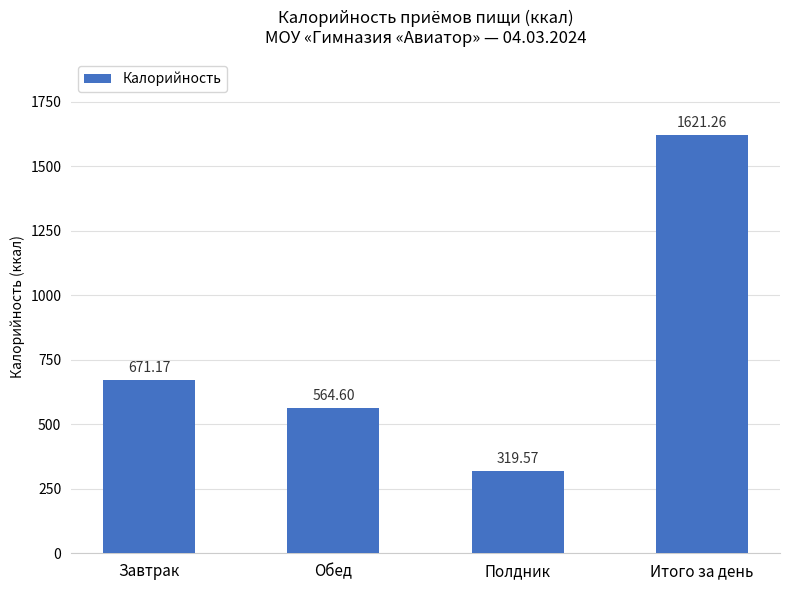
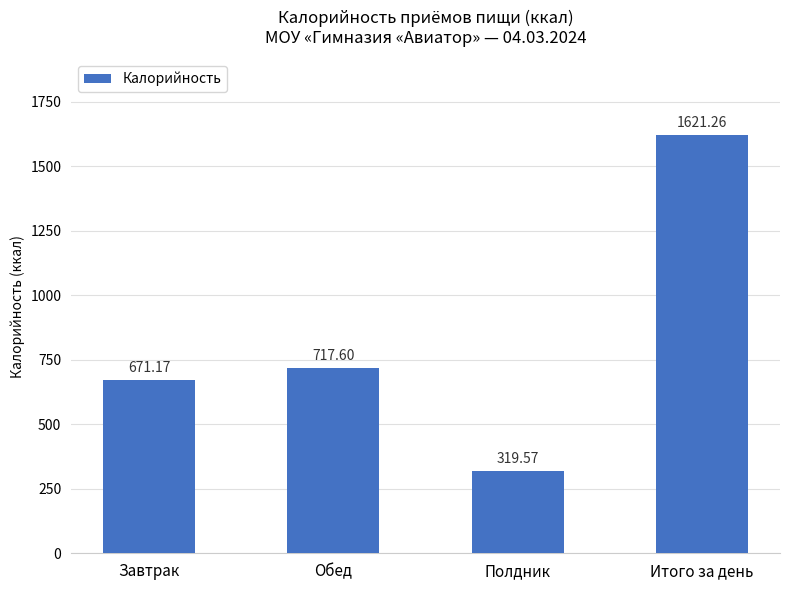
  {
    "Завтрак": 671.17,
-   "Обед": 564.60,
+   "Обед": 717.60,
    "Полдник": 319.57,
    "Итого за день": 1621.26
  }
